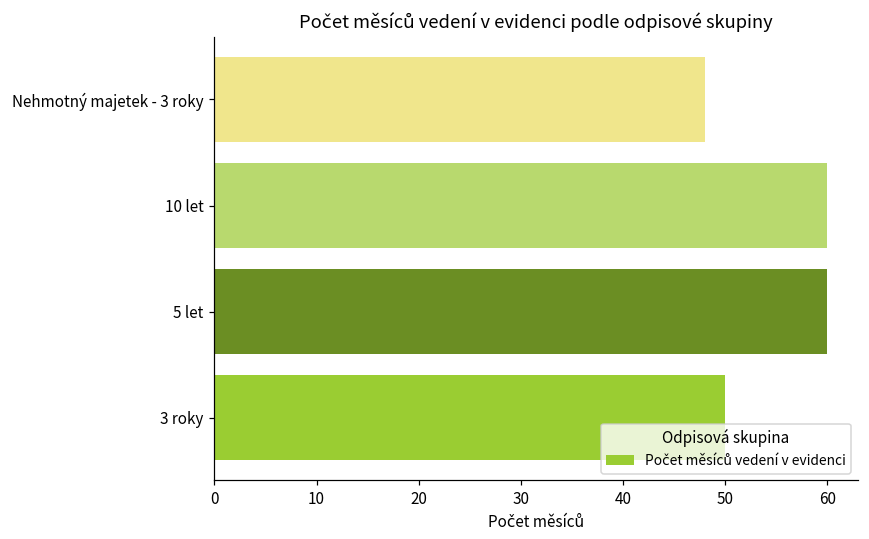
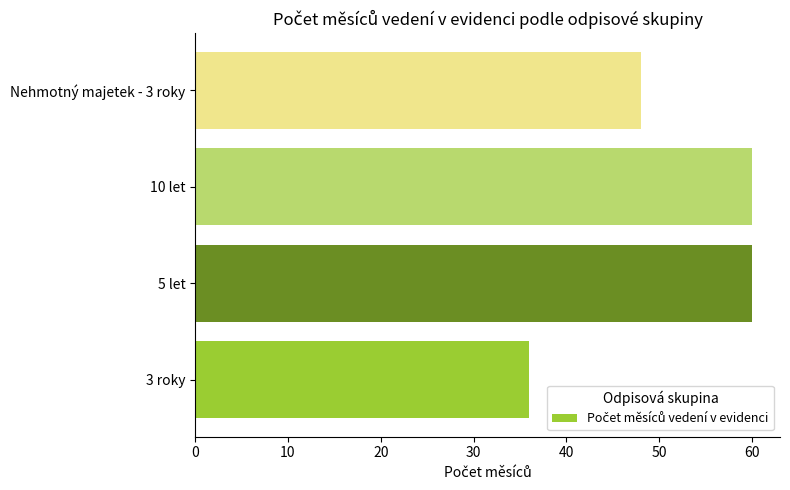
  {
    "Nehmotný majetek - 3 roky": 48,
    "10 let": 60,
    "5 let": 60,
-   "3 roky": 50
+   "3 roky": 36
  }
